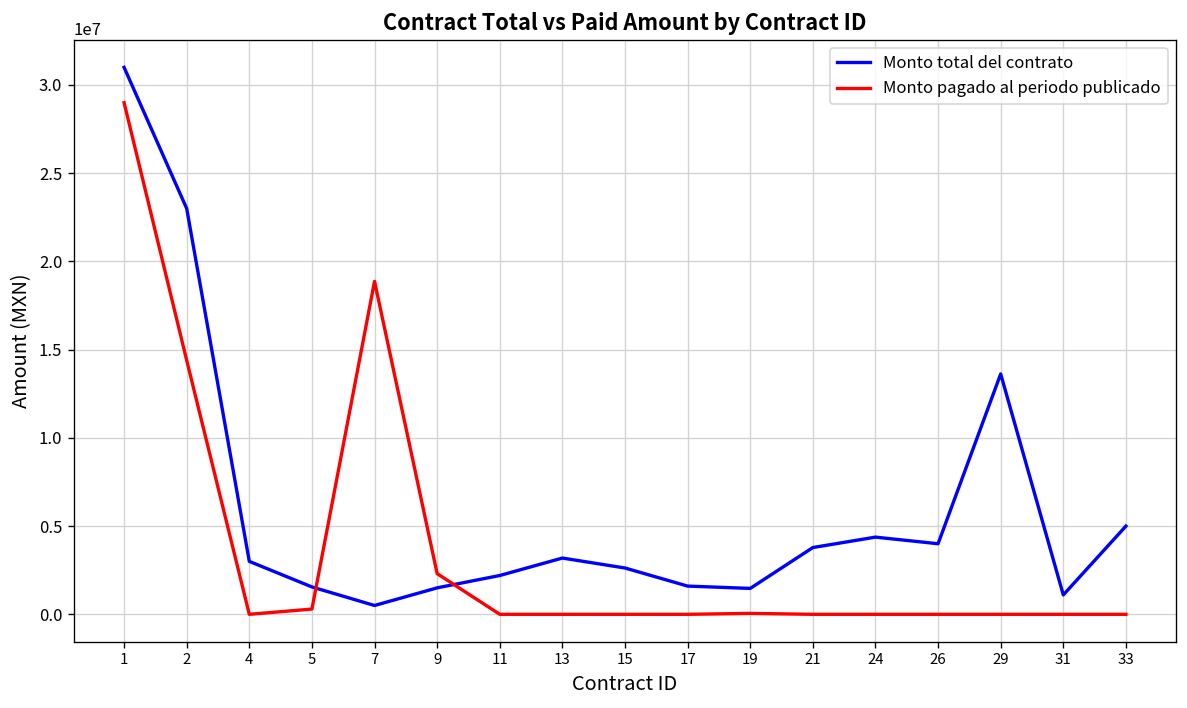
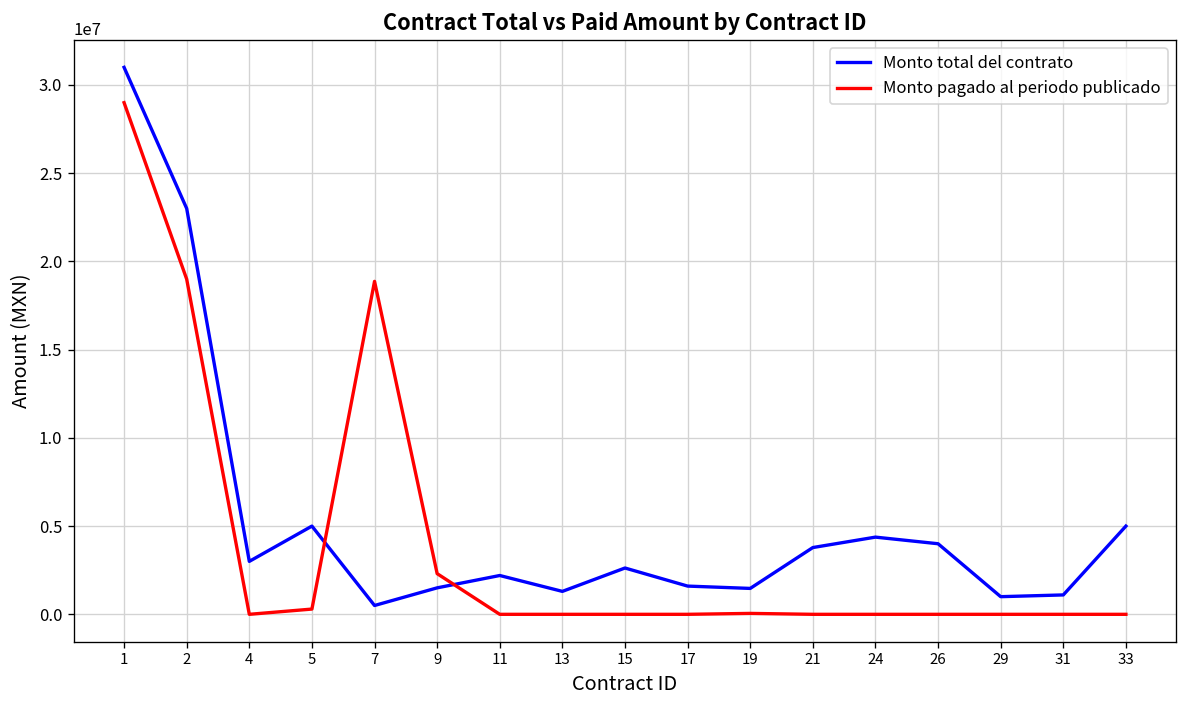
  {
    "Monto total del contrato": {
      "1": 31000000,
      "2": 23000000,
      "4": 3000000,
-     "5": 1600000,
+     "5": 5000000,
      "7": 500000,
      "9": 1500000,
      "11": 2200000,
-     "13": 3200000,
+     "13": 1300000,
      "15": 2600000,
      "17": 1600000,
      "19": 1500000,
      "21": 3800000,
      "24": 4400000,
      "26": 4000000,
-     "29": 13600000,
+     "29": 1000000,
      "31": 1100000,
      "33": 5000000
    },
    "Monto pagado al periodo publicado": {
      "1": 29000000,
-     "2": 14400000,
+     "2": 19000000,
      "4": 0,
      "5": 300000,
      "7": 18900000,
      "9": 2300000,
      "11": 0,
      "13": 0,
      "15": 0,
      "17": 0,
      "19": 100000,
      "21": 0,
      "24": 0,
      "26": 0,
      "29": 0,
      "31": 0,
      "33": 0
    }
  }
